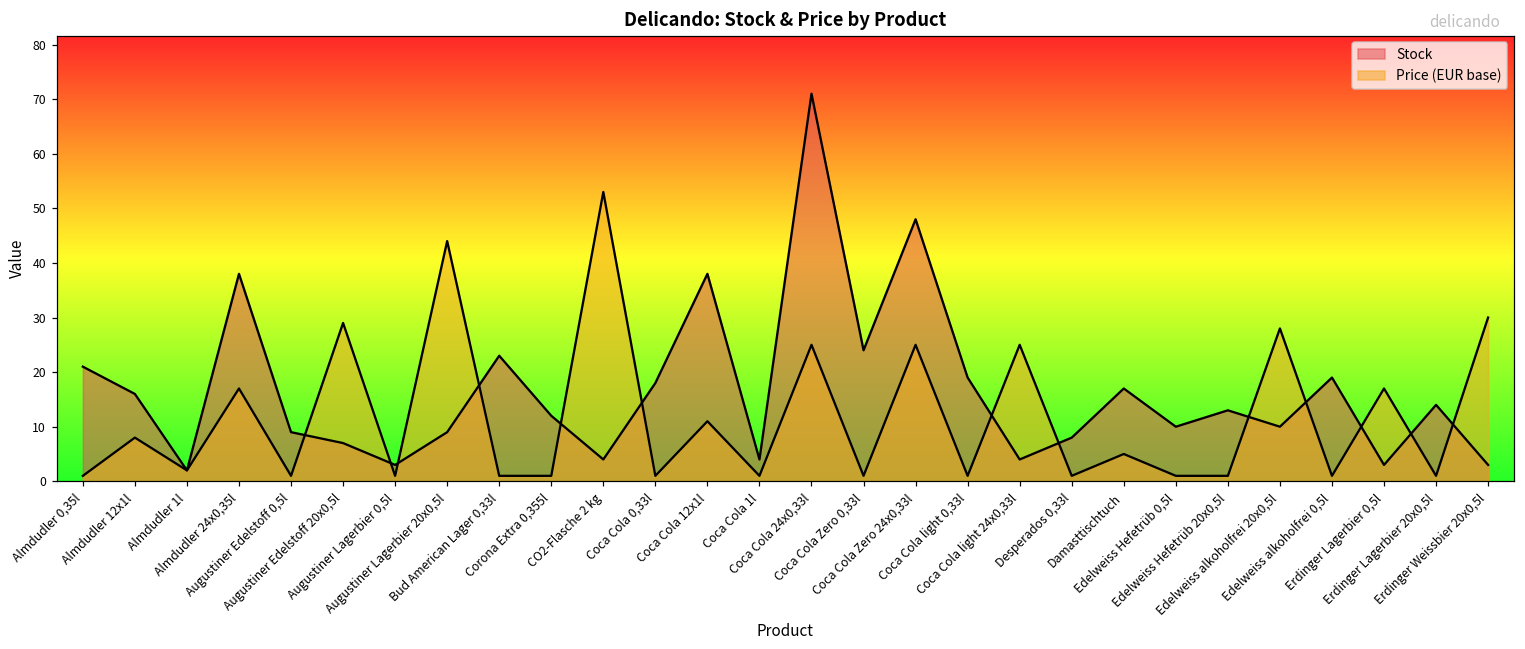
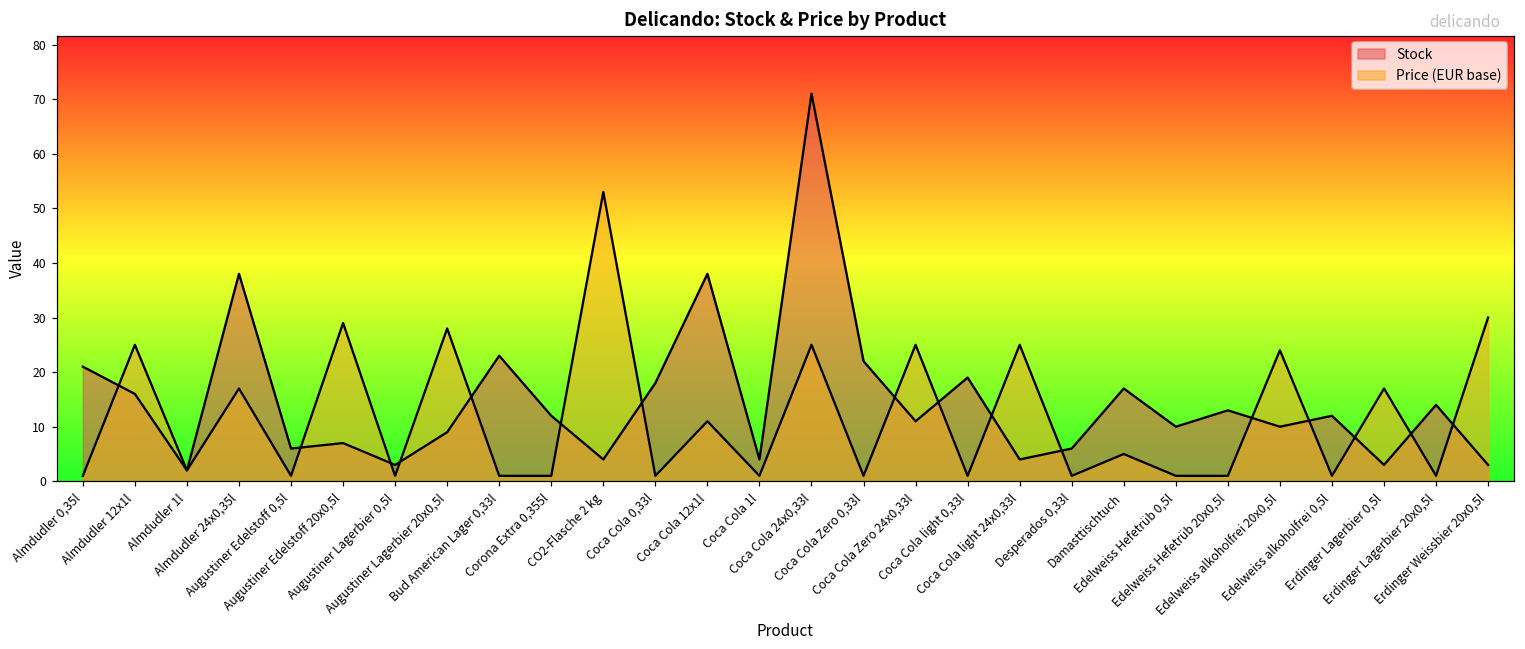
  {
    "Stock": {
      "Almdudler 0,35l": 21,
      "Almdudler 12x1l": 16,
      "Almdudler 24x0,35l": 38,
-     "Augustiner Edelstoff 0,5l": 9,
+     "Augustiner Edelstoff 0,5l": 6,
      "Augustiner Edelstoff 20x0,5l": 7,
      "Augustiner Lagerbier 0,5l": 3,
      "Augustiner Lagerbier 20x0,5l": 9,
      "Bud American Lager 0,33l": 23,
      "Corona Extra 0,355l": 12,
      "CO2-Flasche 2 kg": 4,
      "Coca Cola 0,33l": 18,
      "Coca Cola 12x1l": 38,
      "Coca Cola 1l": 4,
      "Coca Cola 24x0,33l": 71,
-     "Coca Cola Zero 0,33l": 24,
-     "Coca Cola Zero 24x0,33l": 48,
+     "Coca Cola Zero 0,33l": 22,
+     "Coca Cola Zero 24x0,33l": 11,
      "Coca Cola light 0,33l": 19,
      "Coca Cola light 24x0,33l": 4,
-     "Desperados 0,33l": 8,
+     "Desperados 0,33l": 6,
      "Damasttischtuch": 17,
      "Edelweiss Hefetrüb 0,5l": 10,
      "Edelweiss Hefetrüb 20x0,5l": 13,
      "Edelweiss alkoholfrei 20x0,5l": 10,
-     "Edelweiss alkoholfrei 0,5l": 19,
+     "Edelweiss alkoholfrei 0,5l": 12,
      "Erdinger Lagerbier 0,5l": 3,
      "Erdinger Lagerbier 20x0,5l": 14,
      "Erdinger Weissbier 20x0,5l": 3
    },
    "Price (EUR base)": {
      "Almdudler 0,35l": 1,
-     "Almdudler 12x1l": 8,
+     "Almdudler 12x1l": 25,
      "Almdudler 24x0,35l": 17,
      "Augustiner Edelstoff 0,5l": 1,
      "Augustiner Edelstoff 20x0,5l": 29,
      "Augustiner Lagerbier 0,5l": 1,
-     "Augustiner Lagerbier 20x0,5l": 44,
+     "Augustiner Lagerbier 20x0,5l": 28,
      "Bud American Lager 0,33l": 1,
      "Corona Extra 0,355l": 1,
      "CO2-Flasche 2 kg": 53,
      "Coca Cola 0,33l": 1,
      "Coca Cola 12x1l": 11,
      "Coca Cola 1l": 1,
      "Coca Cola 24x0,33l": 25,
      "Coca Cola Zero 0,33l": 1,
      "Coca Cola Zero 24x0,33l": 25,
      "Coca Cola light 0,33l": 1,
      "Coca Cola light 24x0,33l": 25,
      "Desperados 0,33l": 1,
      "Damasttischtuch": 5,
      "Edelweiss Hefetrüb 0,5l": 1,
      "Edelweiss Hefetrüb 20x0,5l": 1,
-     "Edelweiss alkoholfrei 20x0,5l": 28,
+     "Edelweiss alkoholfrei 20x0,5l": 24,
      "Edelweiss alkoholfrei 0,5l": 1,
      "Erdinger Lagerbier 0,5l": 17,
      "Erdinger Lagerbier 20x0,5l": 1,
      "Erdinger Weissbier 20x0,5l": 30
    }
  }
